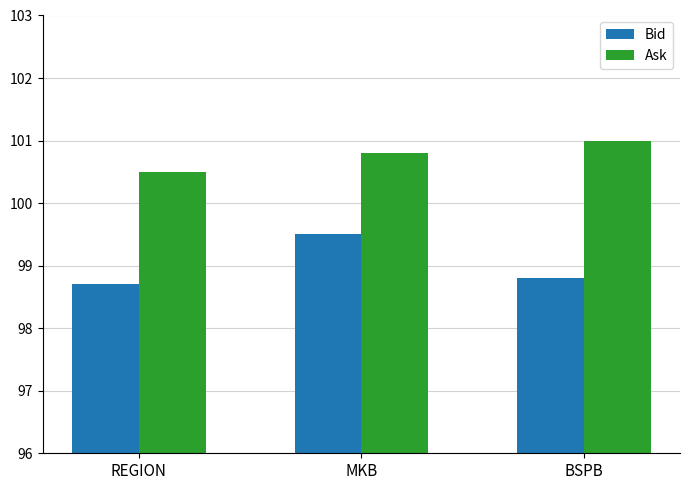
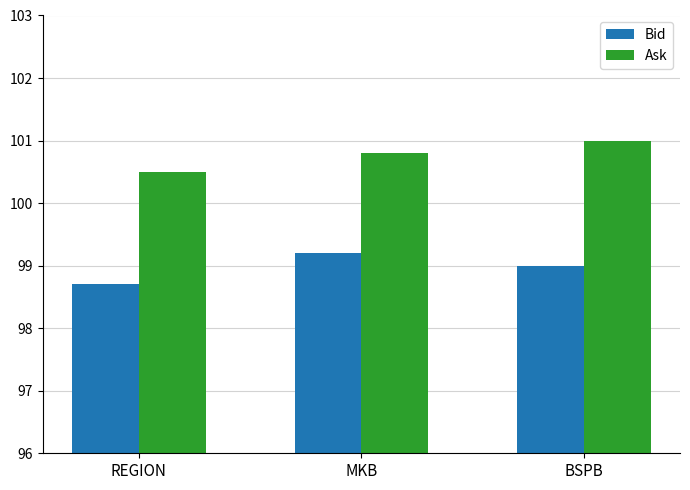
  {
    "Bid": {
      "REGION": 98.7,
-     "MKB": 99.5,
-     "BSPB": 98.8
+     "MKB": 99.2,
+     "BSPB": 99.0
    },
    "Ask": {
      "REGION": 100.5,
      "MKB": 100.8,
      "BSPB": 101.0
    }
  }
